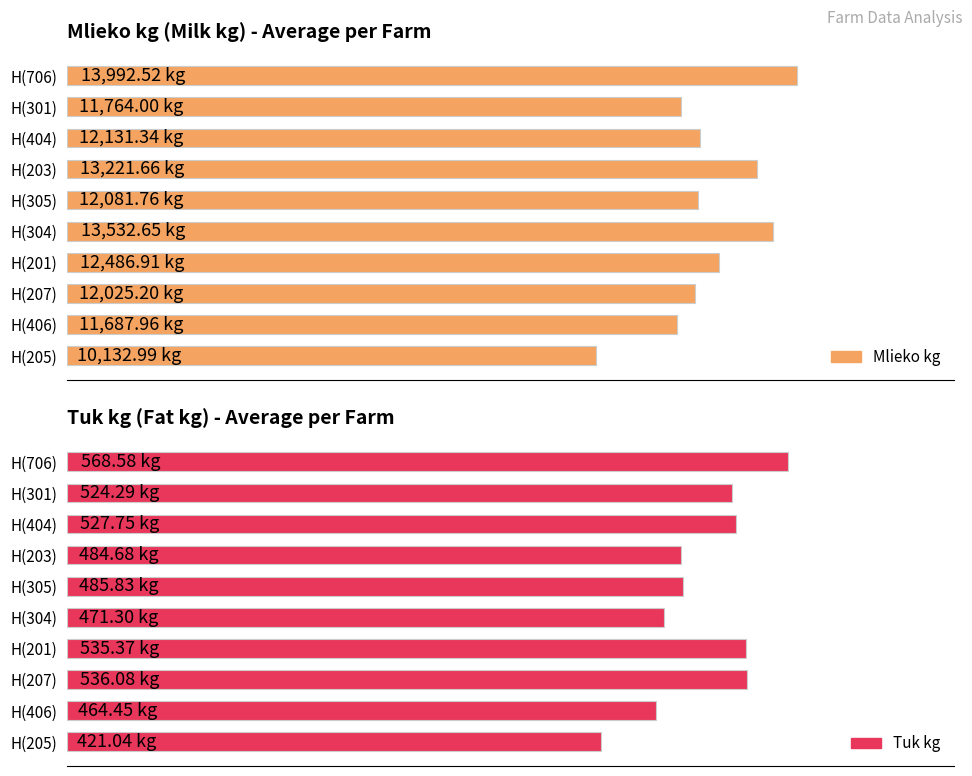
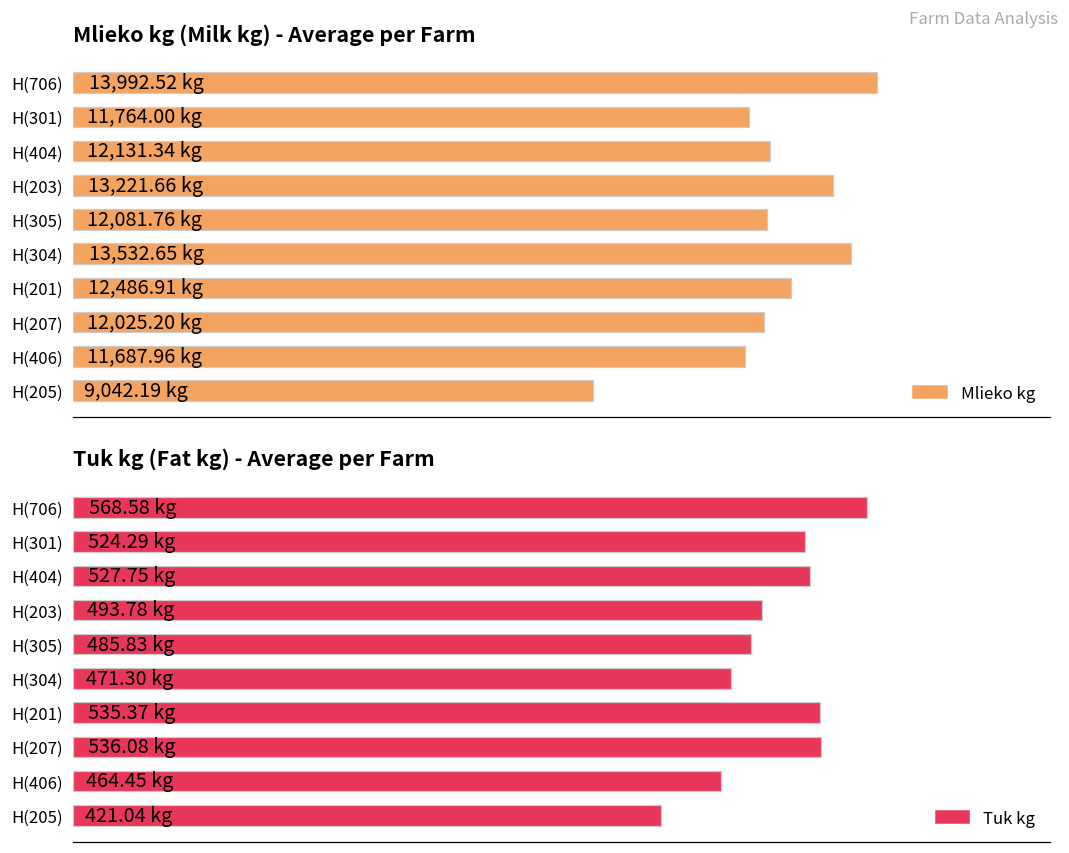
  {
    "Mlieko kg (Milk kg) - Average per Farm": {
      "H(706)": "13,992.52",
      "H(301)": "11,764.00",
      "H(404)": "12,131.34",
      "H(203)": "13,221.66",
      "H(305)": "12,081.76",
      "H(304)": "13,532.65",
      "H(201)": "12,486.91",
      "H(207)": "12,025.20",
      "H(406)": "11,687.96",
-     "H(205)": "10,132.99"
+     "H(205)": "9,042.19"
    },
    "Tuk kg (Fat kg) - Average per Farm": {
      "H(706)": "568.58",
      "H(301)": "524.29",
      "H(404)": "527.75",
-     "H(203)": "484.68",
+     "H(203)": "493.78",
      "H(305)": "485.83",
      "H(304)": "471.30",
      "H(201)": "535.37",
      "H(207)": "536.08",
      "H(406)": "464.45",
      "H(205)": "421.04"
    }
  }
